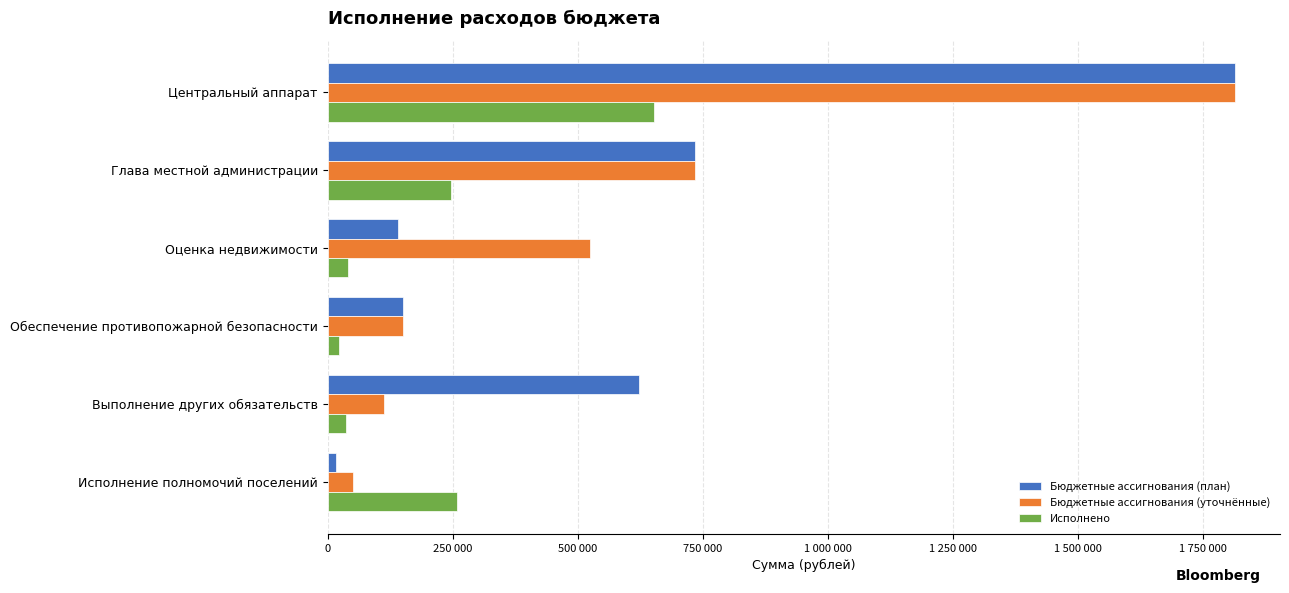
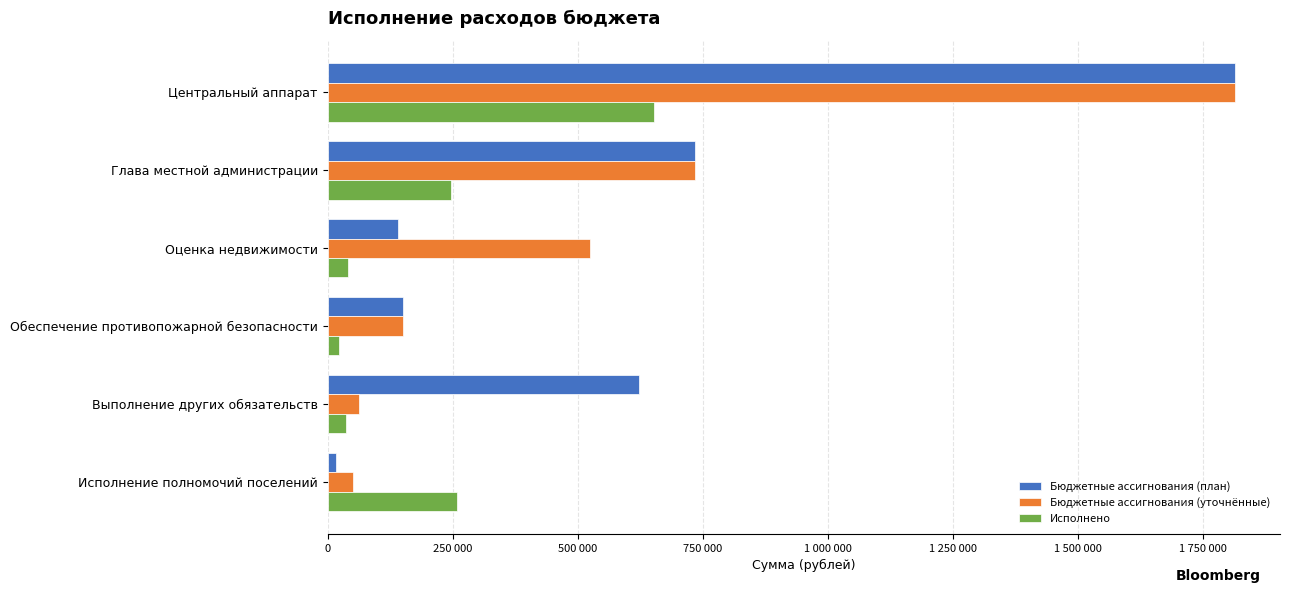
  {
    "Бюджетные ассигнования (план)": {
      "Центральный аппарат": 1810000,
      "Глава местной администрации": 730000,
      "Оценка недвижимости": 140000,
      "Обеспечение противопожарной безопасности": 150000,
      "Выполнение других обязательств": 620000,
      "Исполнение полномочий поселений": 20000
    },
    "Бюджетные ассигнования (уточнённые)": {
      "Центральный аппарат": 1810000,
      "Глава местной администрации": 730000,
      "Оценка недвижимости": 530000,
      "Обеспечение противопожарной безопасности": 150000,
-     "Выполнение других обязательств": 110000,
+     "Выполнение других обязательств": 60000,
      "Исполнение полномочий поселений": 50000
    },
    "Исполнено": {
      "Центральный аппарат": 650000,
      "Глава местной администрации": 250000,
      "Оценка недвижимости": 40000,
      "Обеспечение противопожарной безопасности": 20000,
      "Выполнение других обязательств": 40000,
      "Исполнение полномочий поселений": 260000
    }
  }
